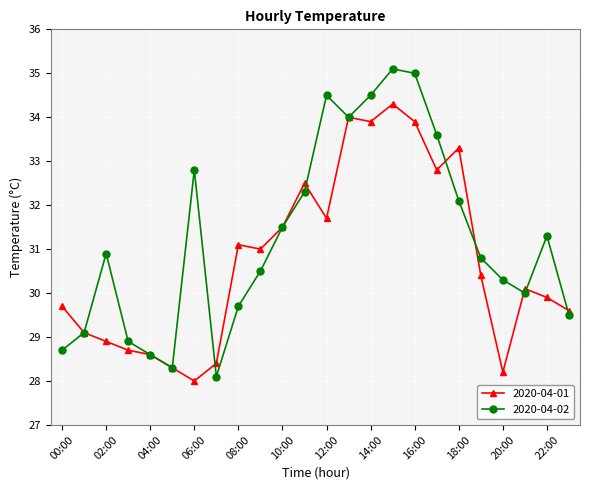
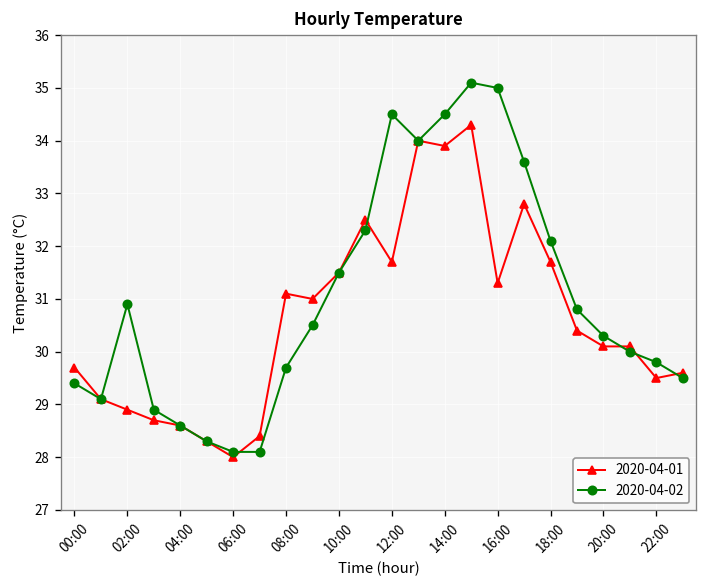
  {
    "2020-04-01": {
      "00:00": 29.7,
      "02:00": 28.9,
      "06:00": 28.0,
      "08:00": 31.1,
      "12:00": 31.7,
      "14:00": 33.9,
-     "16:00": 33.9,
-     "18:00": 33.3,
-     "20:00": 28.2,
-     "22:00": 29.9
+     "16:00": 31.3,
+     "18:00": 31.7,
+     "20:00": 30.1,
+     "22:00": 29.5
    },
    "2020-04-02": {
-     "00:00": 28.7,
+     "00:00": 29.4,
      "02:00": 30.9,
-     "06:00": 32.8,
+     "06:00": 28.1,
      "08:00": 29.7,
      "12:00": 34.5,
      "14:00": 34.5,
      "16:00": 35.0,
      "18:00": 32.1,
      "20:00": 30.3,
-     "22:00": 31.3
+     "22:00": 29.8
    }
  }
